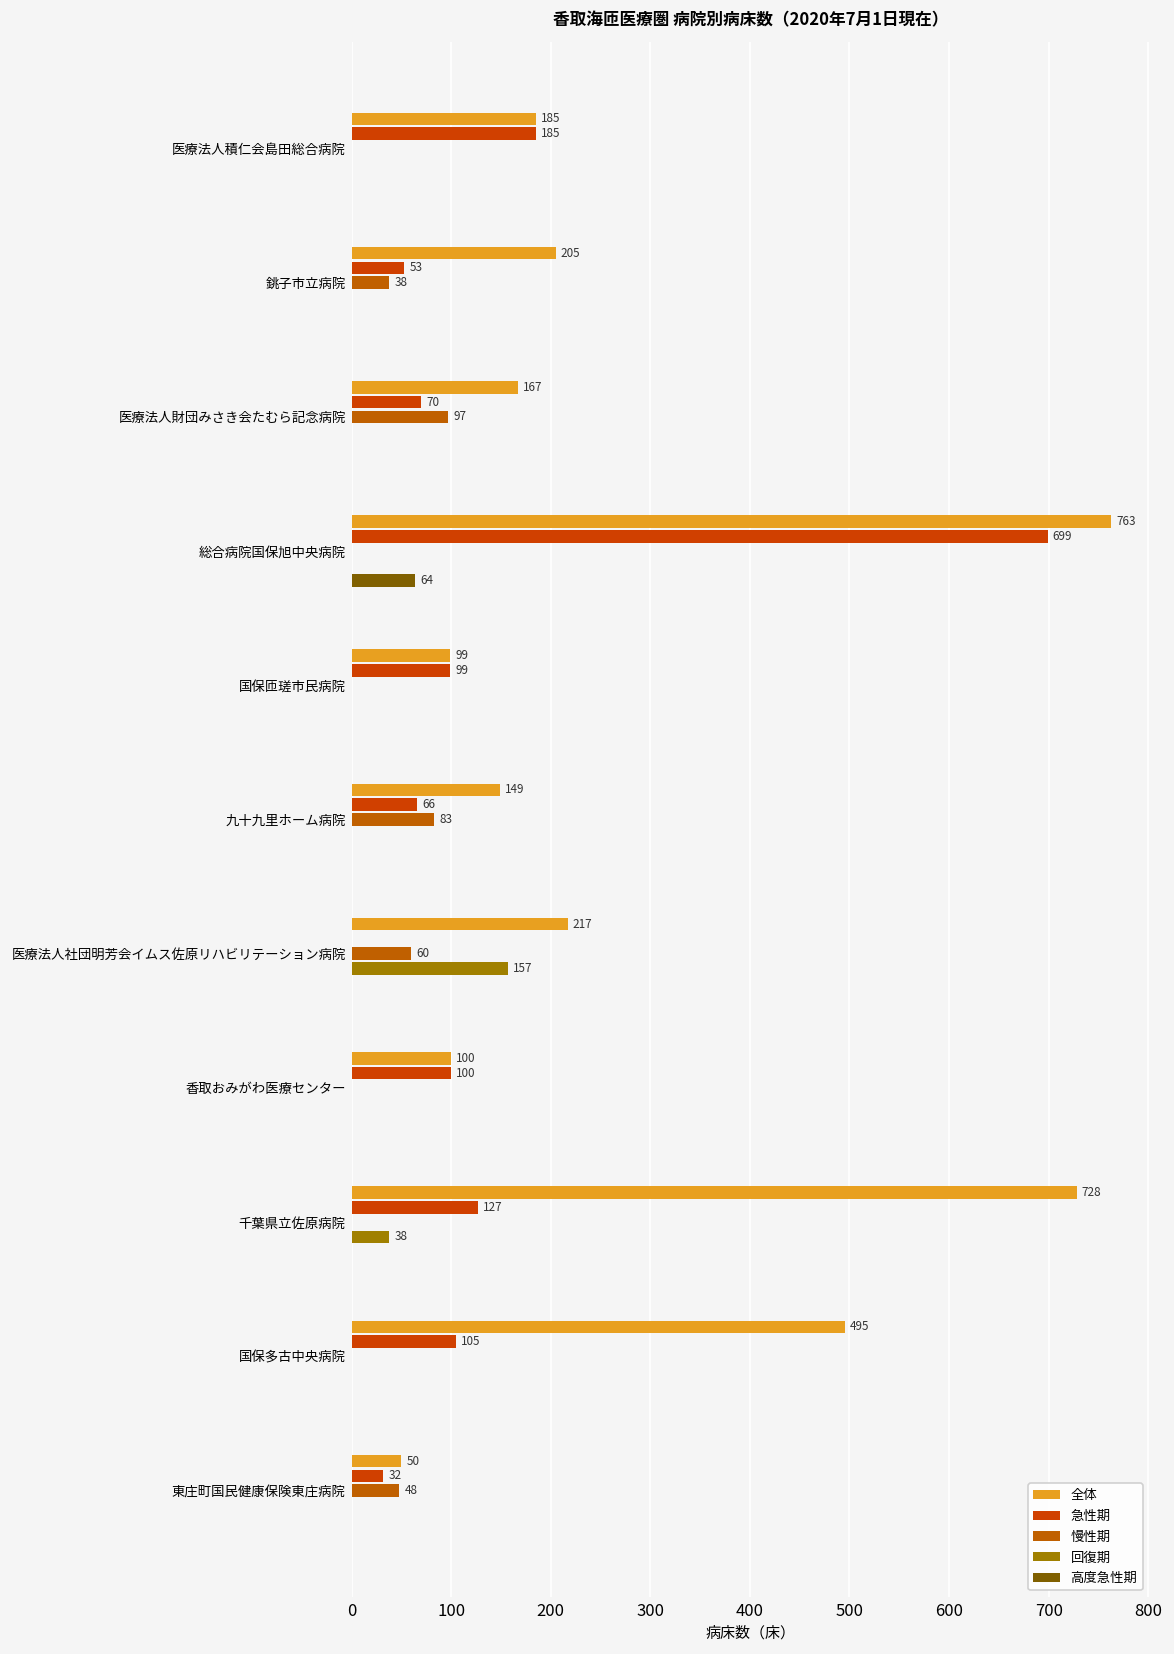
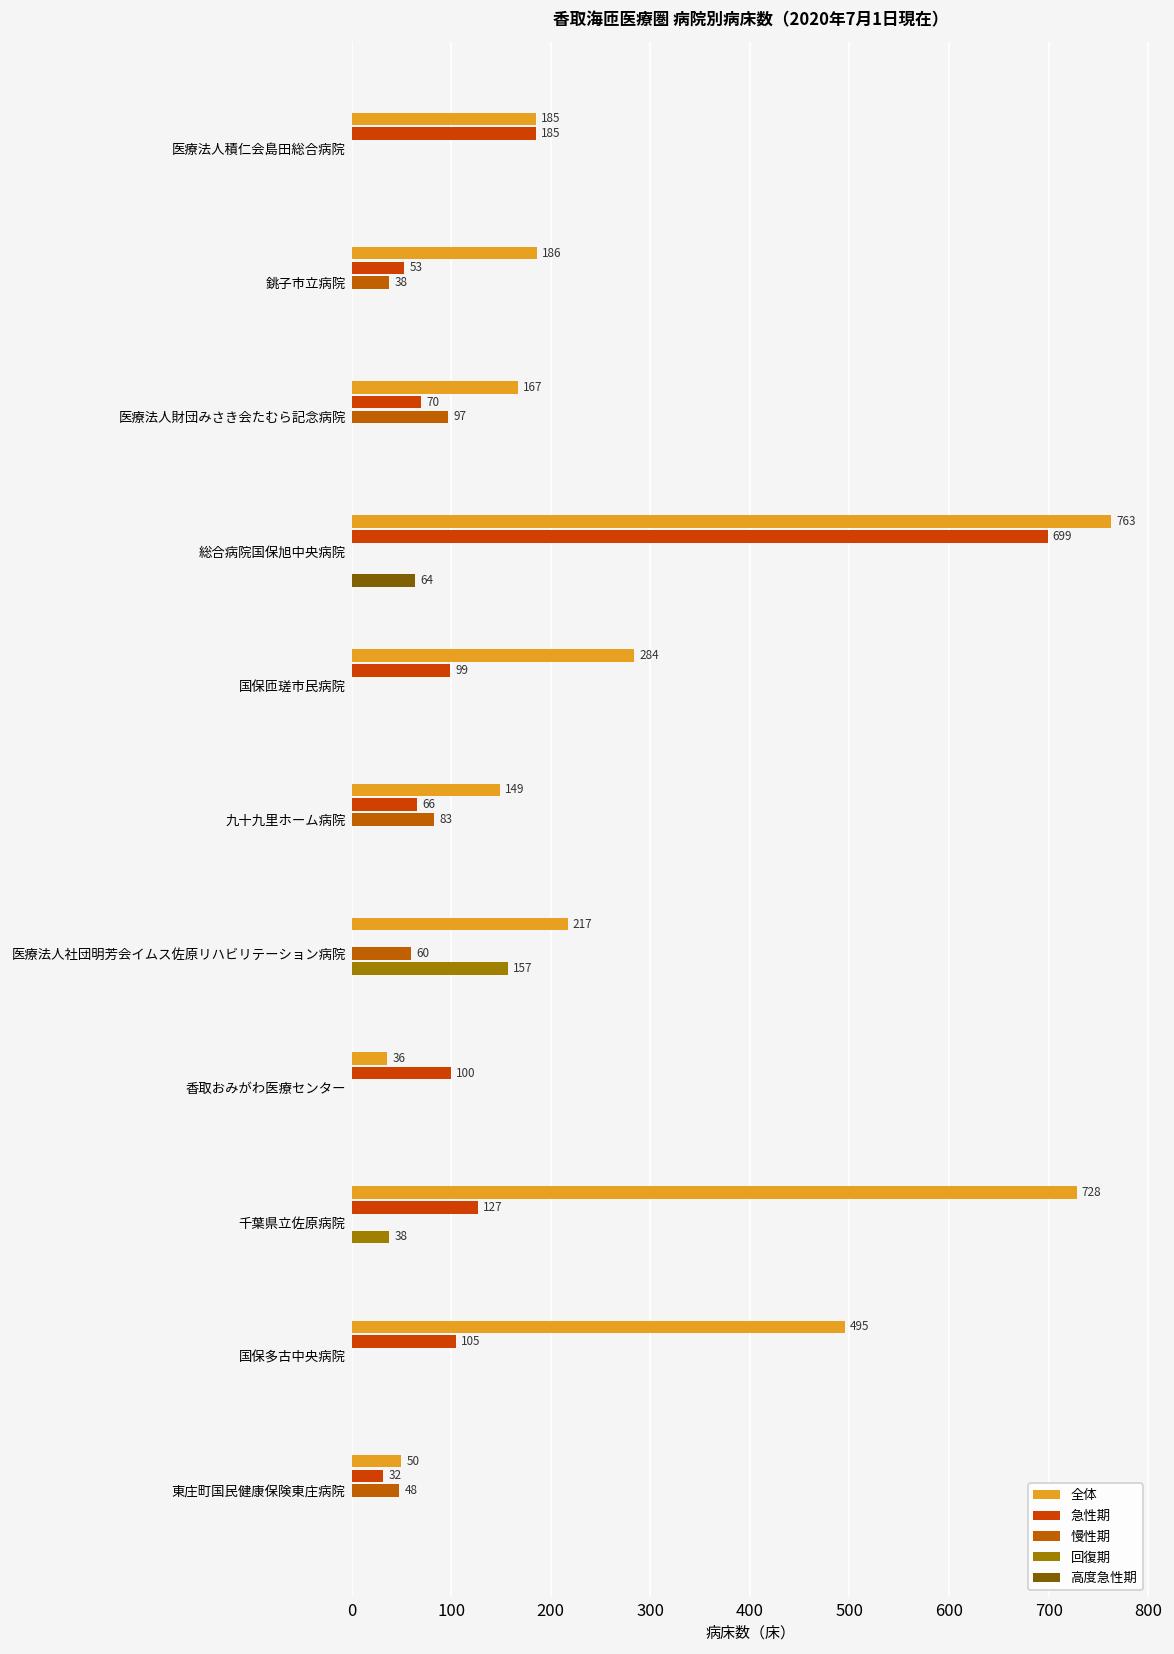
  {
    "全体": {
      "医療法人積仁会島田総合病院": 185,
-     "銚子市立病院": 205,
+     "銚子市立病院": 186,
      "医療法人財団みさき会たむら記念病院": 167,
      "総合病院国保旭中央病院": 763,
-     "国保匝瑳市民病院": 99,
+     "国保匝瑳市民病院": 284,
      "九十九里ホーム病院": 149,
      "医療法人社団明芳会イムス佐原リハビリテーション病院": 217,
-     "香取おみがわ医療センター": 100,
+     "香取おみがわ医療センター": 36,
      "千葉県立佐原病院": 728,
      "国保多古中央病院": 495,
      "東庄町国民健康保険東庄病院": 50
    }
  }
